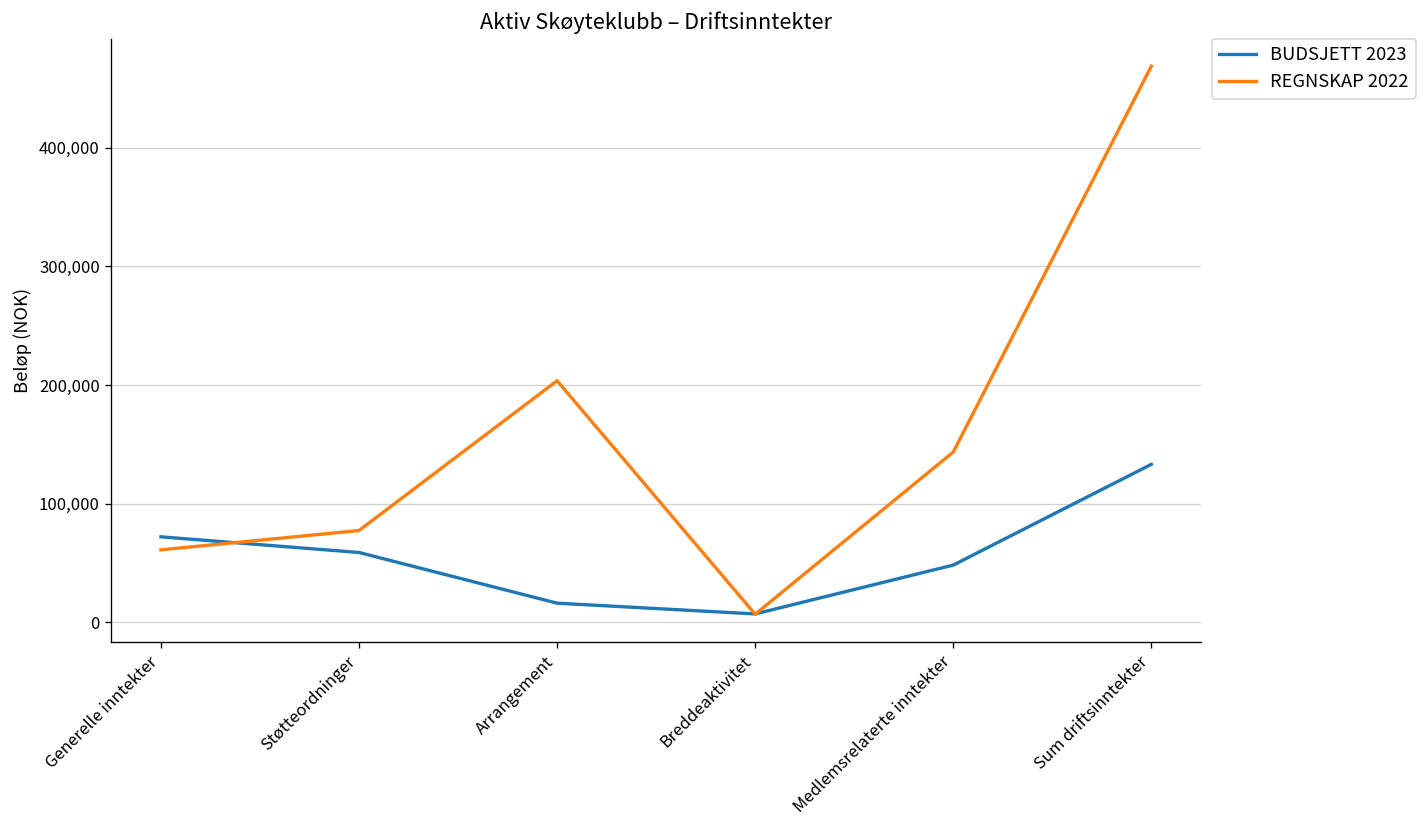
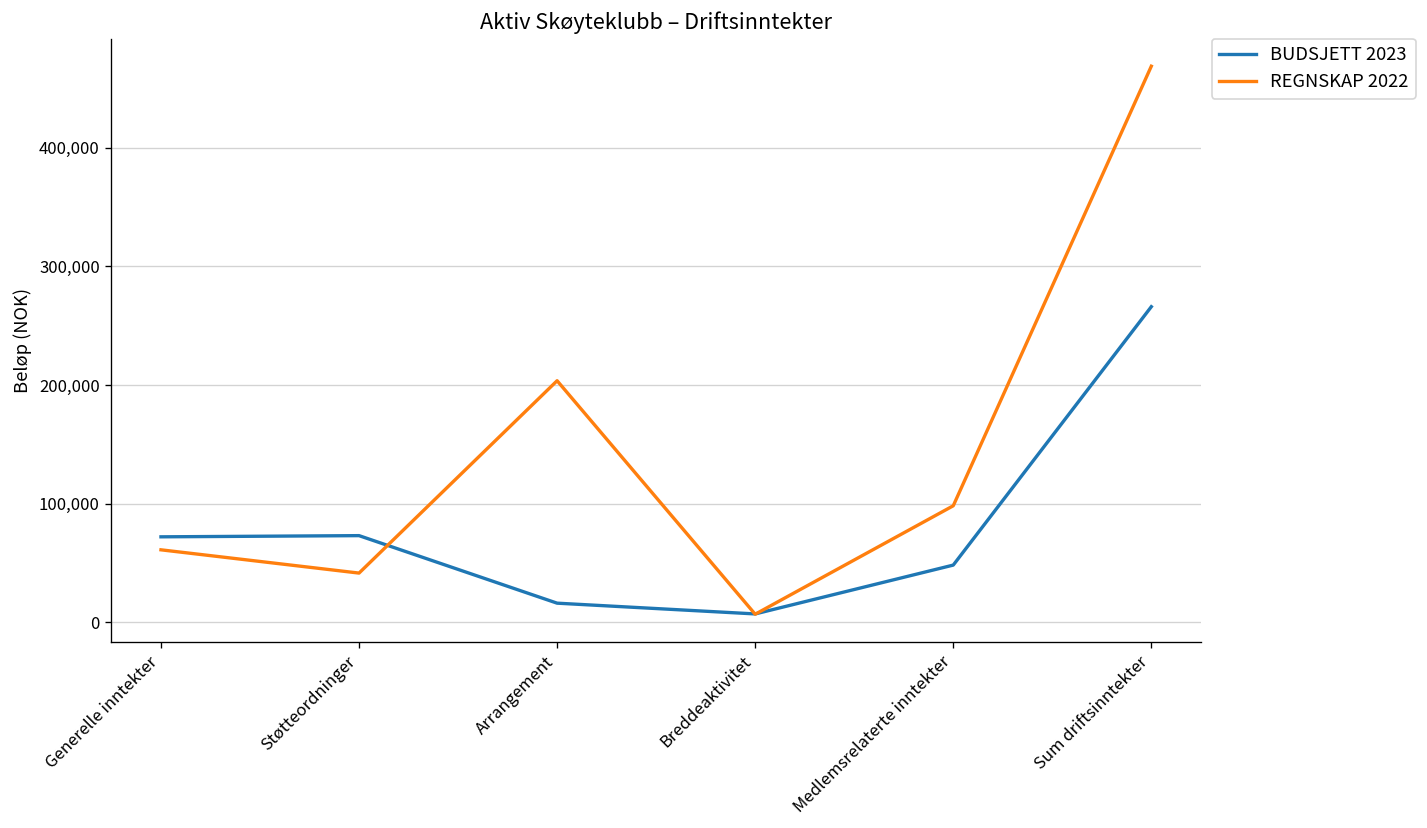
  {
    "BUDSJETT 2023": {
      "Generelle inntekter": "70,000",
-     "Støtteordninger": "60,000",
+     "Støtteordninger": "70,000",
      "Arrangement": "20,000",
      "Medlemsrelaterte inntekter": "50,000",
-     "Sum driftsinntekter": "130,000"
+     "Sum driftsinntekter": "270,000"
    },
    "REGNSKAP 2022": {
      "Generelle inntekter": "60,000",
-     "Støtteordninger": "80,000",
+     "Støtteordninger": "40,000",
      "Arrangement": "200,000",
-     "Medlemsrelaterte inntekter": "140,000",
+     "Medlemsrelaterte inntekter": "100,000",
      "Sum driftsinntekter": "470,000"
    }
  }
